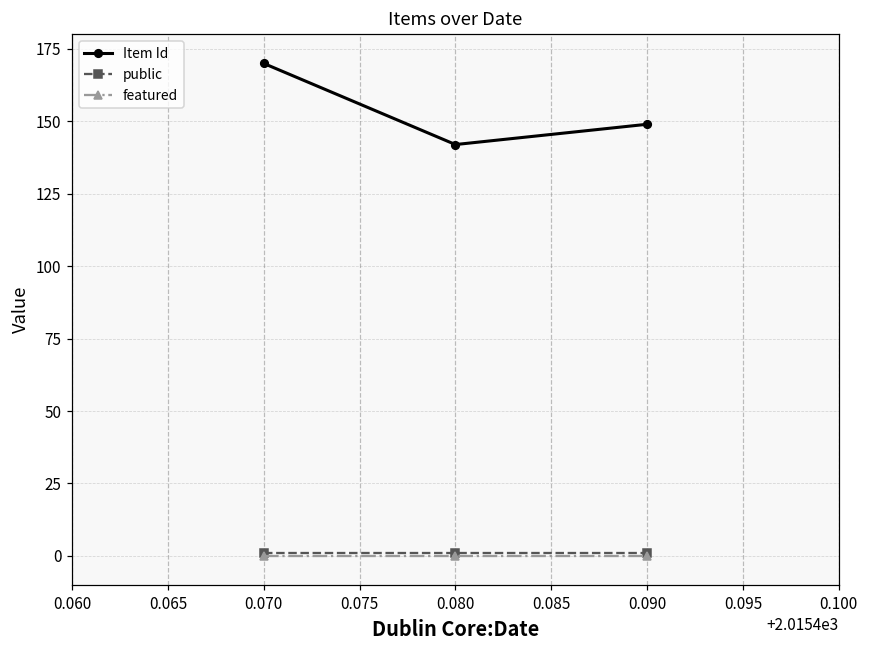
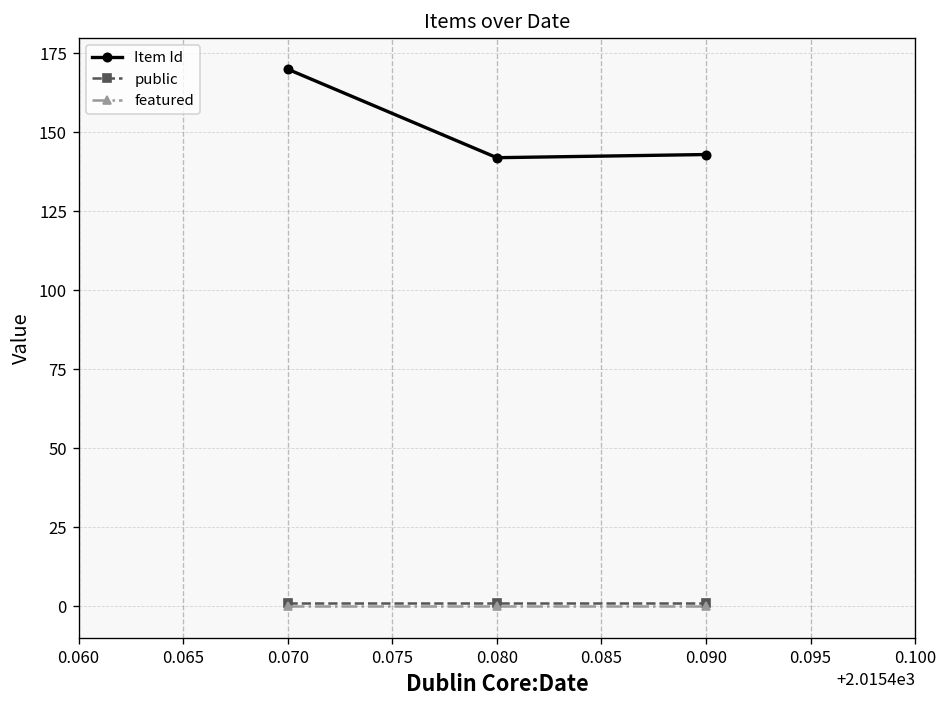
  {
    "Item Id": {
      "0.070": 170,
      "0.080": 142,
-     "0.090": 149
+     "0.090": 143
    },
    "public": {
      "0.070": 1,
      "0.080": 1,
      "0.090": 1
    },
    "featured": {
      "0.070": 0,
      "0.080": 0,
      "0.090": 0
    }
  }
